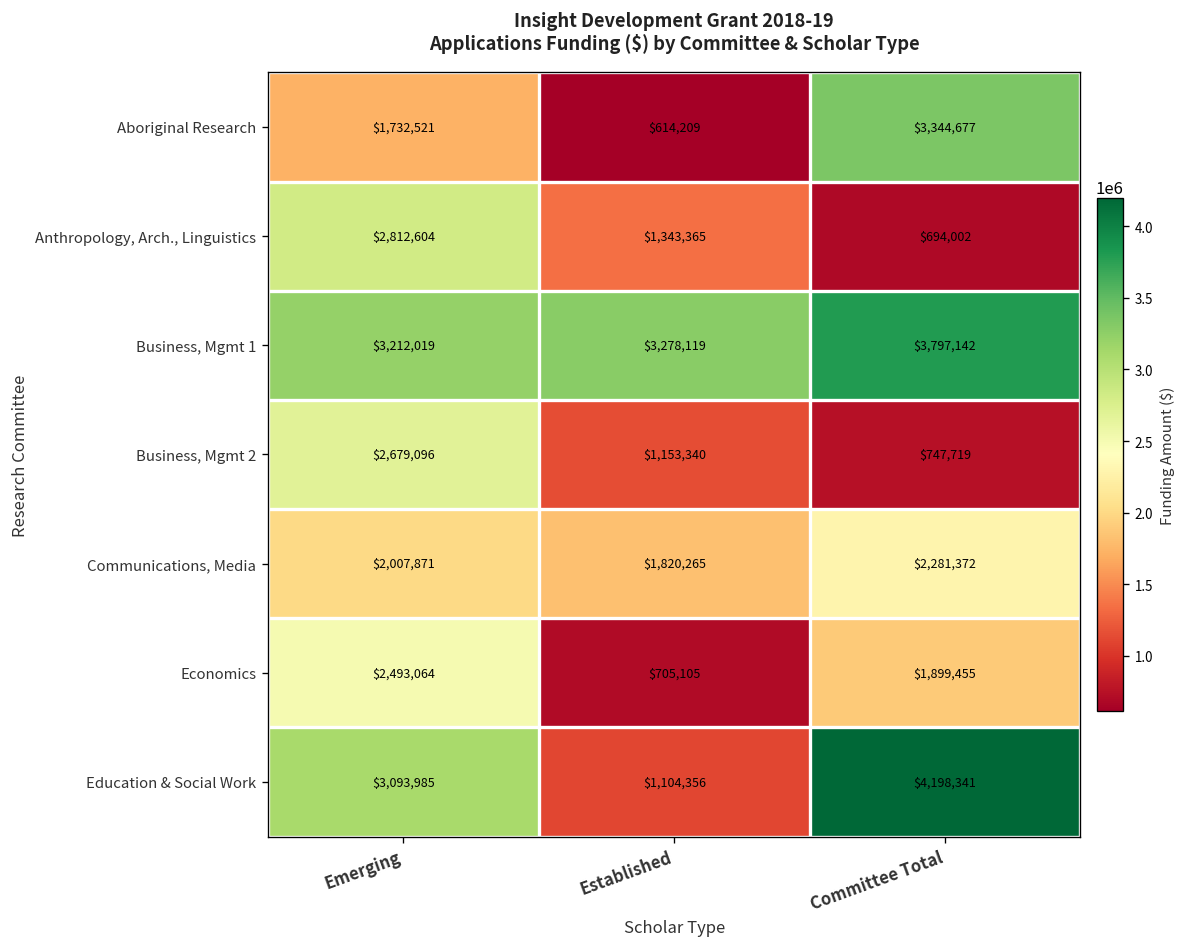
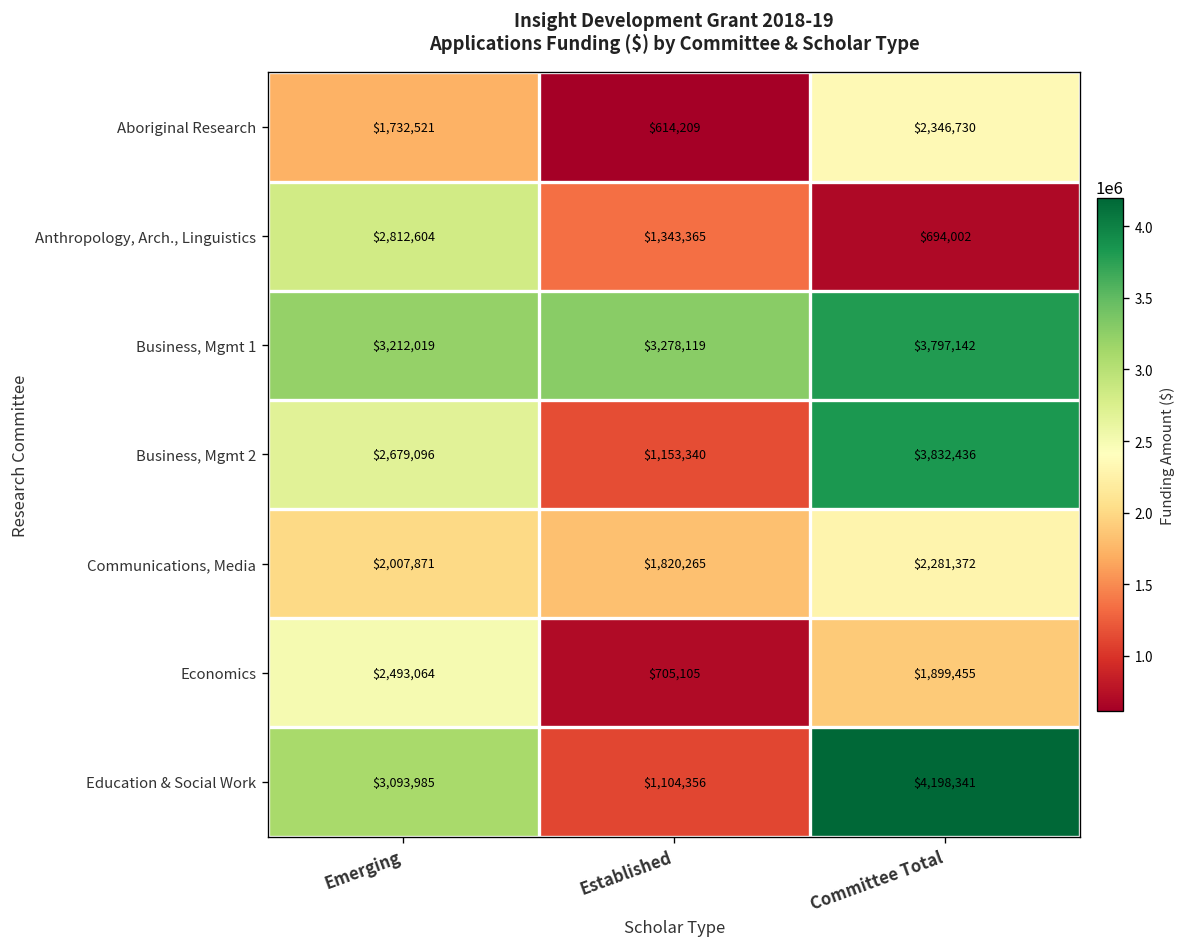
  {
    "Aboriginal Research": {
      "Emerging": "$1,732,521",
      "Established": "$614,209",
-     "Committee Total": "$3,344,677"
+     "Committee Total": "$2,346,730"
    },
    "Anthropology, Arch., Linguistics": {
      "Emerging": "$2,812,604",
      "Established": "$1,343,365",
      "Committee Total": "$694,002"
    },
    "Business, Mgmt 1": {
      "Emerging": "$3,212,019",
      "Established": "$3,278,119",
      "Committee Total": "$3,797,142"
    },
    "Business, Mgmt 2": {
      "Emerging": "$2,679,096",
      "Established": "$1,153,340",
-     "Committee Total": "$747,719"
+     "Committee Total": "$3,832,436"
    },
    "Communications, Media": {
      "Emerging": "$2,007,871",
      "Established": "$1,820,265",
      "Committee Total": "$2,281,372"
    },
    "Economics": {
      "Emerging": "$2,493,064",
      "Established": "$705,105",
      "Committee Total": "$1,899,455"
    },
    "Education & Social Work": {
      "Emerging": "$3,093,985",
      "Established": "$1,104,356",
      "Committee Total": "$4,198,341"
    }
  }
